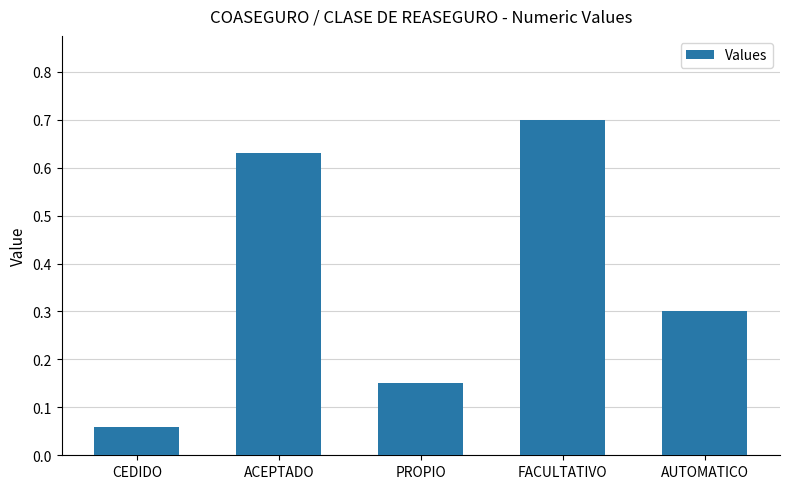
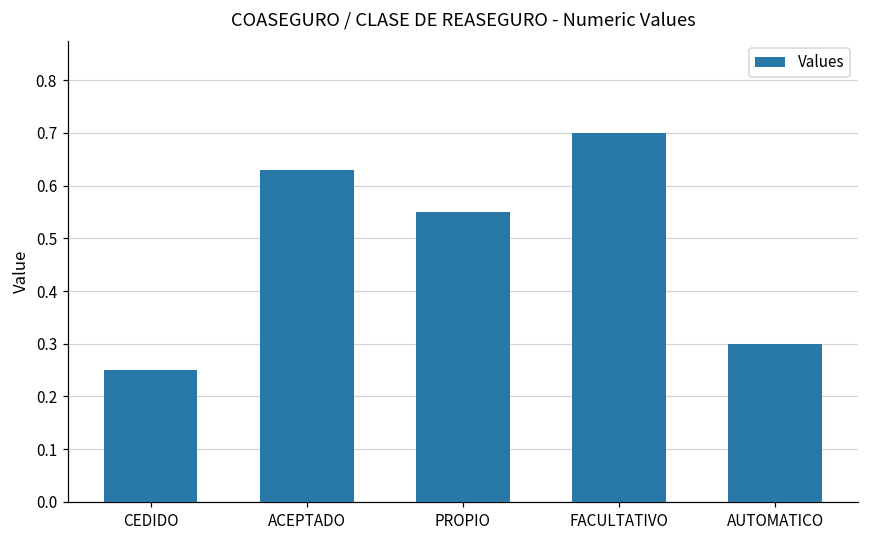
  {
-   "CEDIDO": 0.06,
+   "CEDIDO": 0.25,
    "ACEPTADO": 0.63,
-   "PROPIO": 0.15,
+   "PROPIO": 0.55,
    "FACULTATIVO": 0.70,
    "AUTOMATICO": 0.30
  }
